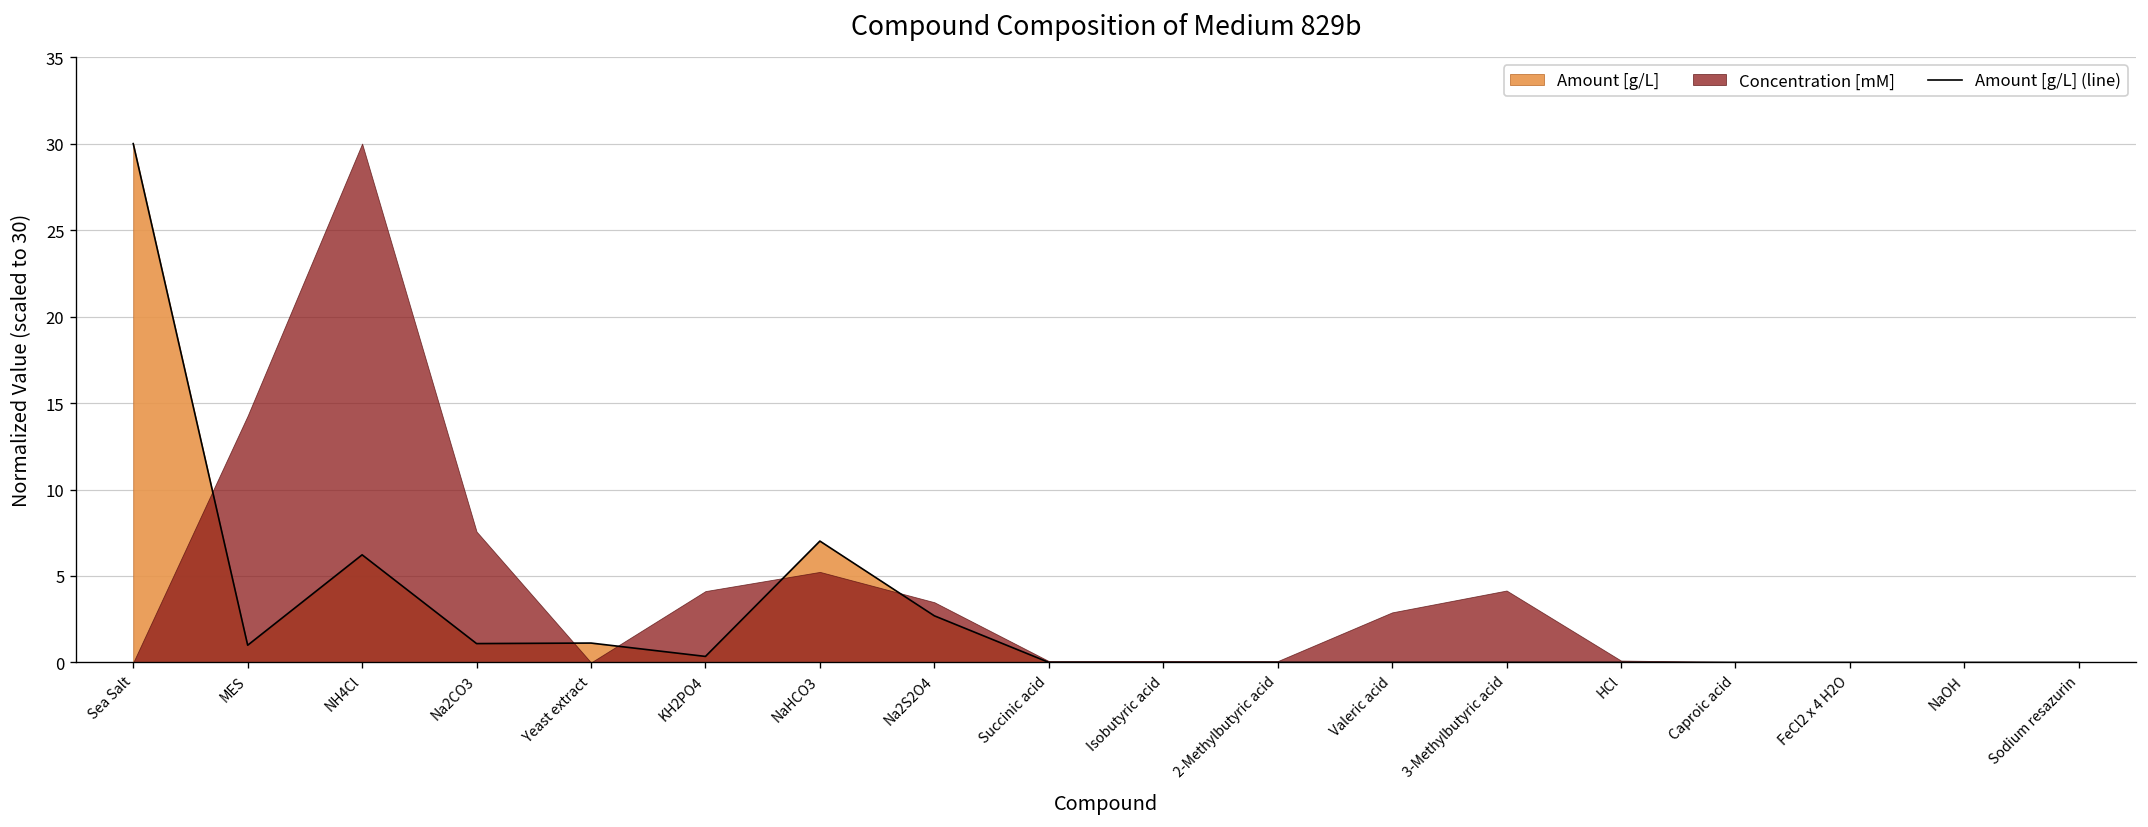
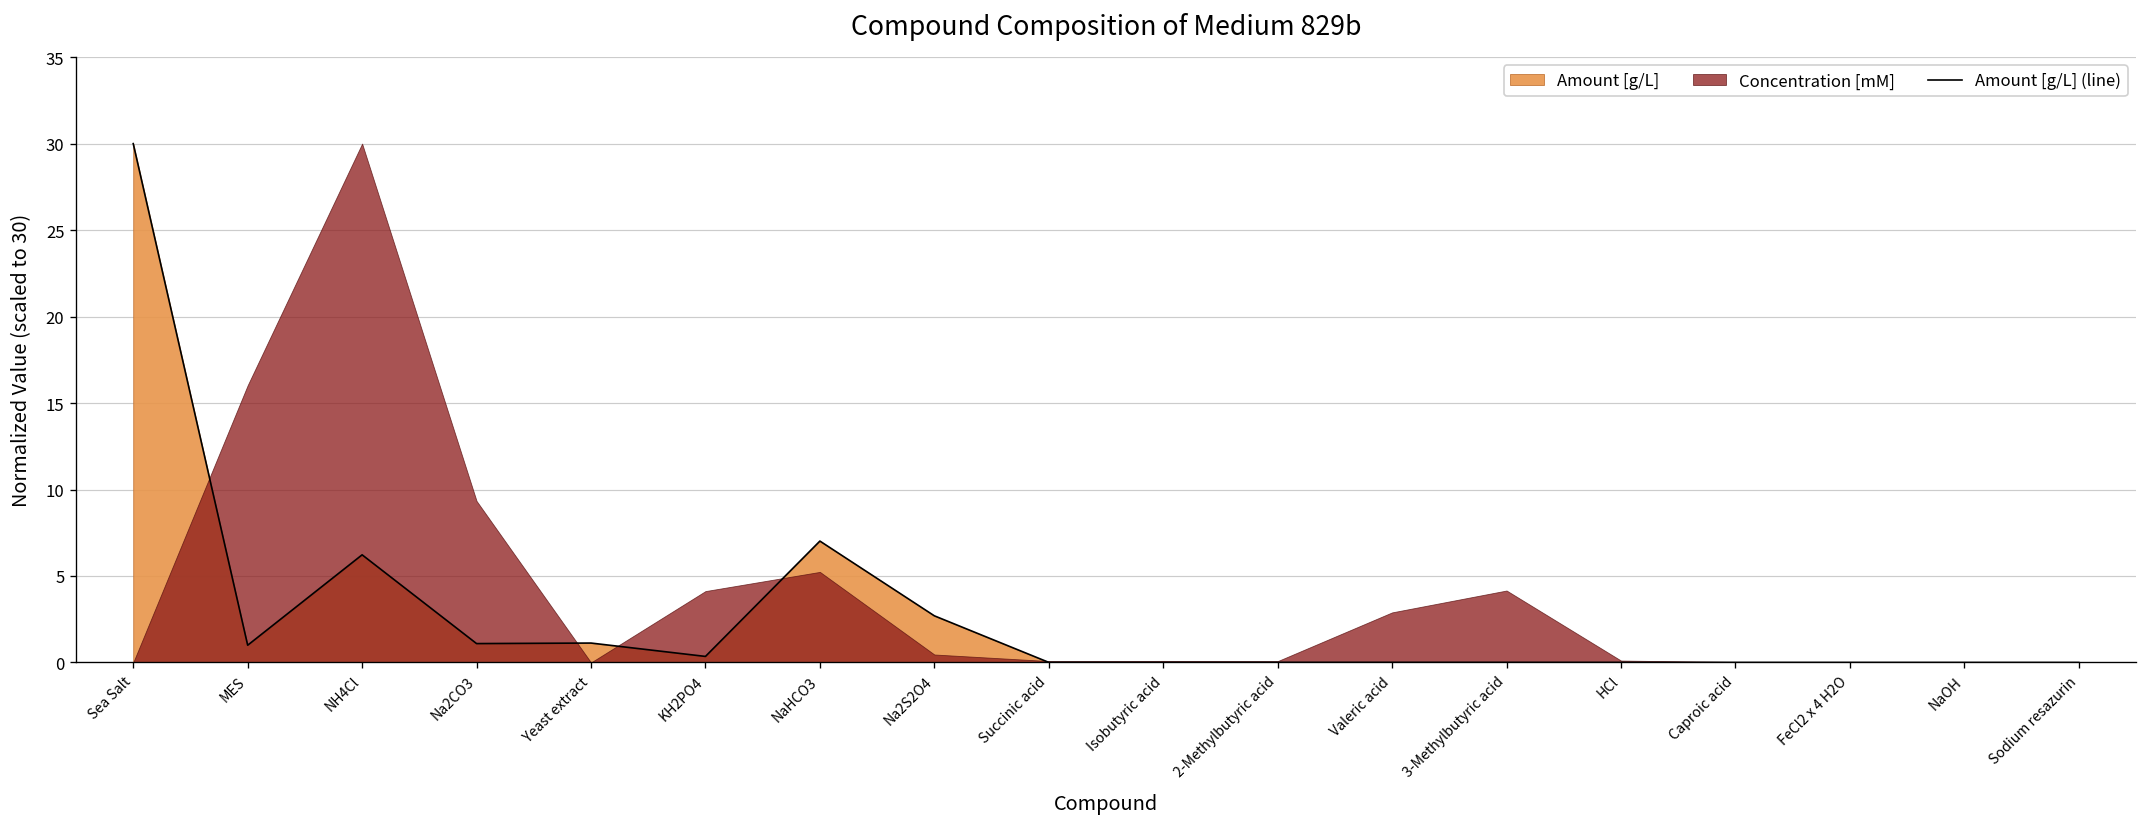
  {
    "Amount [g/L]": {
      "Sea Salt": 30.0,
      "MES": 1.0,
      "NH4Cl": 6.2,
      "Na2CO3": 1.1,
      "Yeast extract": 1.1,
      "KH2PO4": 0.4,
      "NaHCO3": 7.0,
      "Na2S2O4": 2.7,
      "Valeric acid": 0.0,
      "3-Methylbutyric acid": 0.0
    },
    "Concentration [mM]": {
      "Sea Salt": 0.0,
-     "MES": 14.3,
+     "MES": 16.0,
      "NH4Cl": 30.0,
-     "Na2CO3": 7.6,
+     "Na2CO3": 9.3,
      "Yeast extract": 0.0,
      "KH2PO4": 4.1,
      "NaHCO3": 5.2,
-     "Na2S2O4": 3.5,
+     "Na2S2O4": 0.5,
      "Valeric acid": 2.9,
      "3-Methylbutyric acid": 4.2
    }
  }
